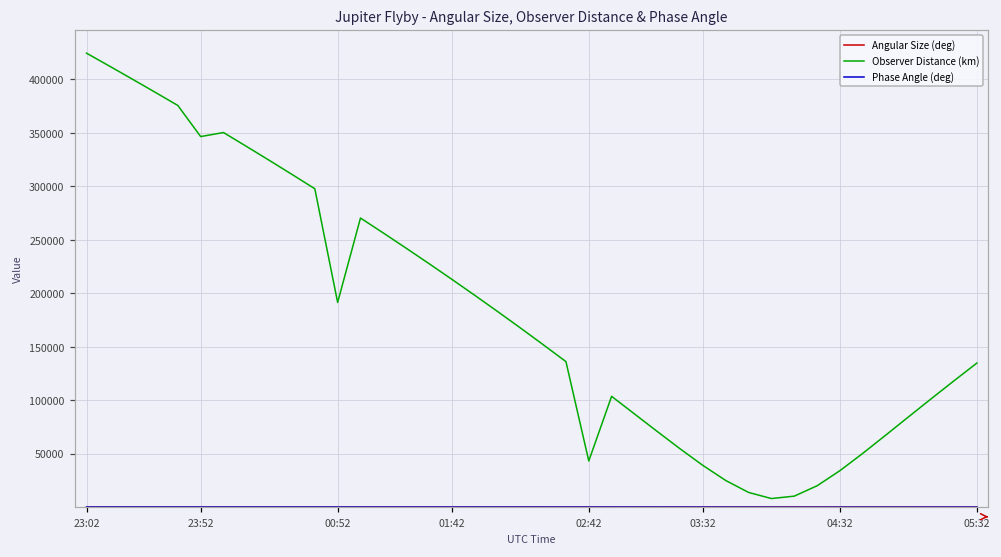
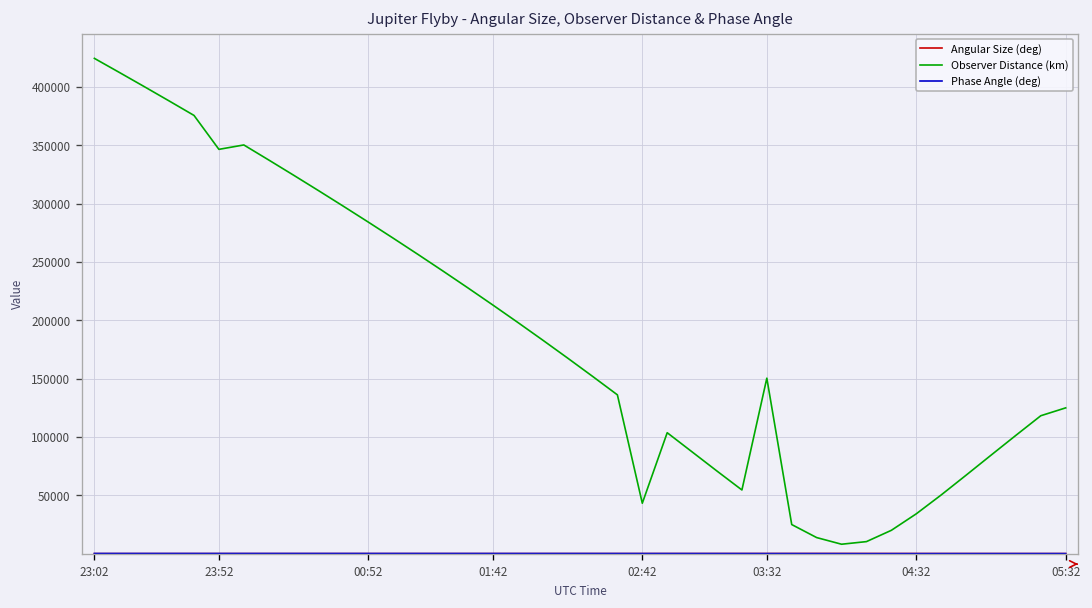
  {
    "Phase Angle (deg)": {
      "23:02": 0,
      "23:52": 0,
      "00:52": 0,
      "01:42": 0,
      "02:42": 0,
      "03:32": 0,
      "04:32": 0,
      "05:32": 0
    },
    "Observer Distance (km)": {
      "23:02": 420000,
      "23:52": 350000,
-     "00:52": 190000,
+     "00:52": 280000,
      "01:42": 210000,
      "02:42": 40000,
-     "03:32": 40000,
+     "03:32": 150000,
      "04:32": 30000,
-     "05:32": 130000
+     "05:32": 120000
    }
  }
